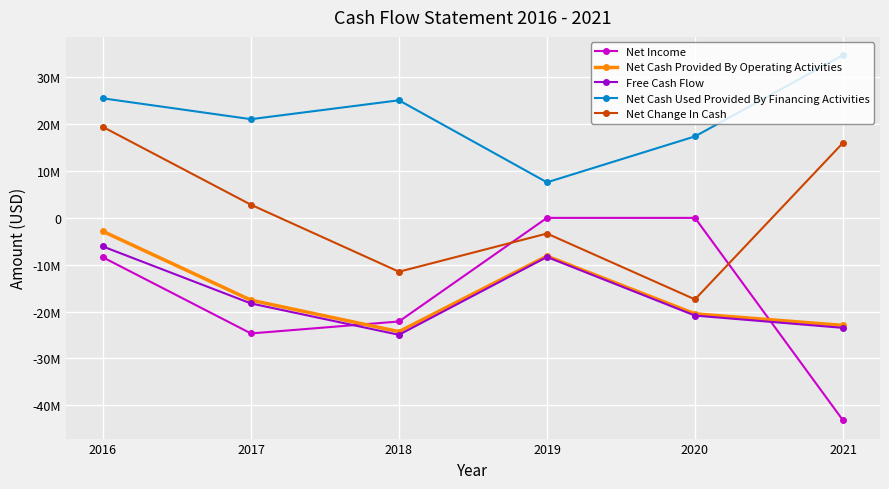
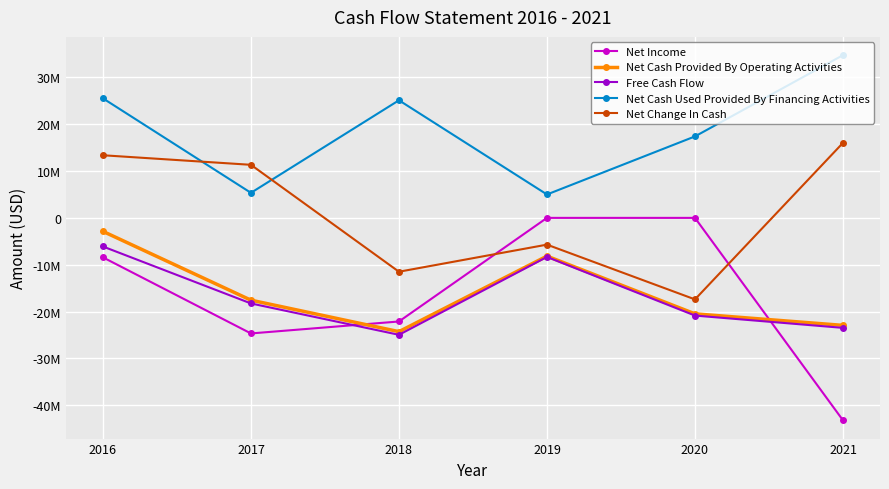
  {
    "Net Cash Provided By Operating Activities": {
      "2016": -3000000,
      "2017": -18000000,
      "2018": -24000000
    },
    "Net Cash Used Provided By Financing Activities": {
      "2016": 26000000,
-     "2017": 21000000,
+     "2017": 5000000,
      "2018": 25000000,
-     "2019": 8000000,
+     "2019": 5000000,
      "2020": 17000000
    },
    "Net Change In Cash": {
-     "2016": 19000000,
-     "2017": 3000000,
+     "2016": 13000000,
+     "2017": 11000000,
      "2018": -11000000,
-     "2019": -3000000,
+     "2019": -6000000,
      "2020": -17000000,
      "2021": 16000000
    }
  }
